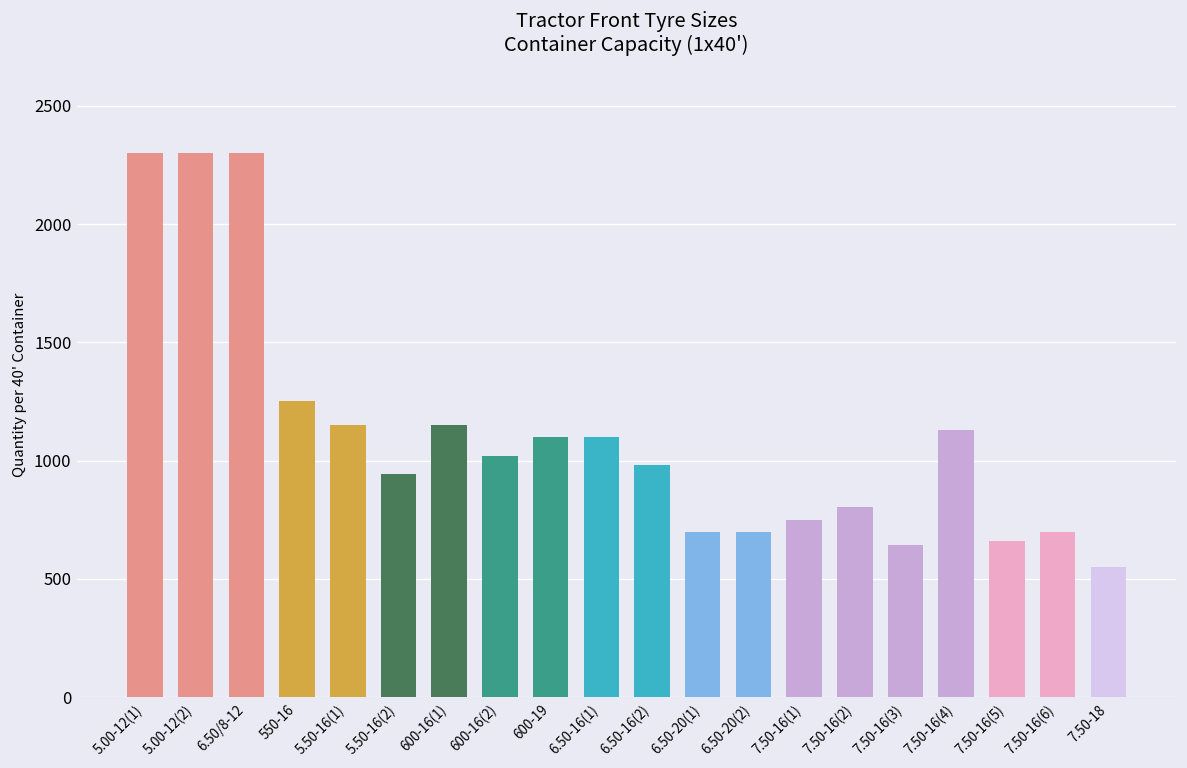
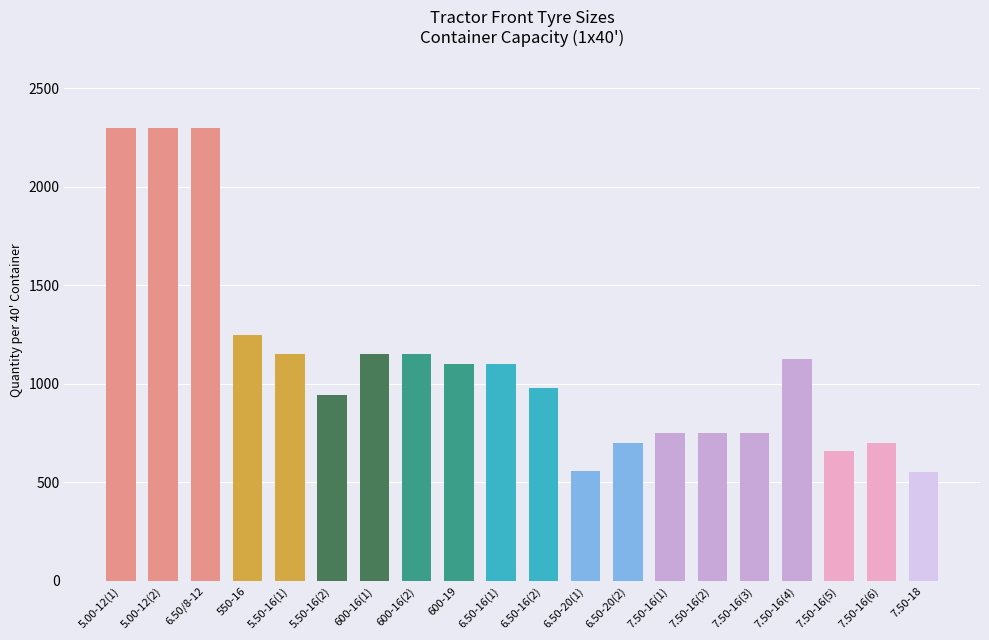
  {
    "5.00-12(1)": 2300,
    "5.00-12(2)": 2300,
    "6.50/8-12": 2300,
    "550-16": 1250,
    "5.50-16(1)": 1150,
    "5.50-16(2)": 950,
    "600-16(1)": 1150,
-   "600-16(2)": 1020,
+   "600-16(2)": 1150,
    "600-19": 1100,
    "6.50-16(1)": 1100,
    "6.50-16(2)": 980,
-   "6.50-20(1)": 700,
+   "6.50-20(1)": 560,
    "6.50-20(2)": 700,
    "7.50-16(1)": 750,
-   "7.50-16(2)": 800,
-   "7.50-16(3)": 640,
+   "7.50-16(2)": 750,
+   "7.50-16(3)": 750,
    "7.50-16(4)": 1130,
    "7.50-16(5)": 660,
    "7.50-16(6)": 700,
    "7.50-18": 550
  }
